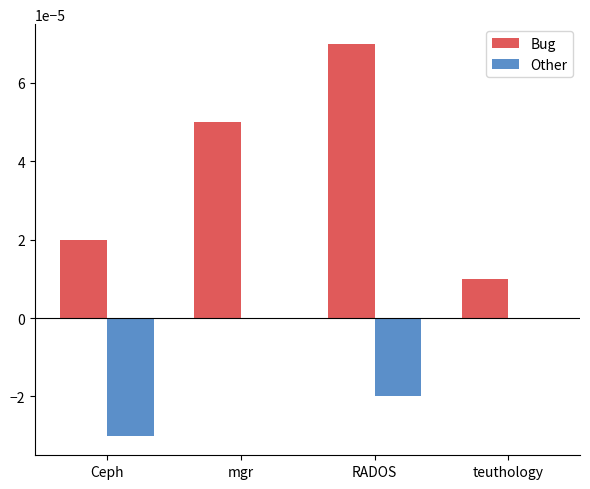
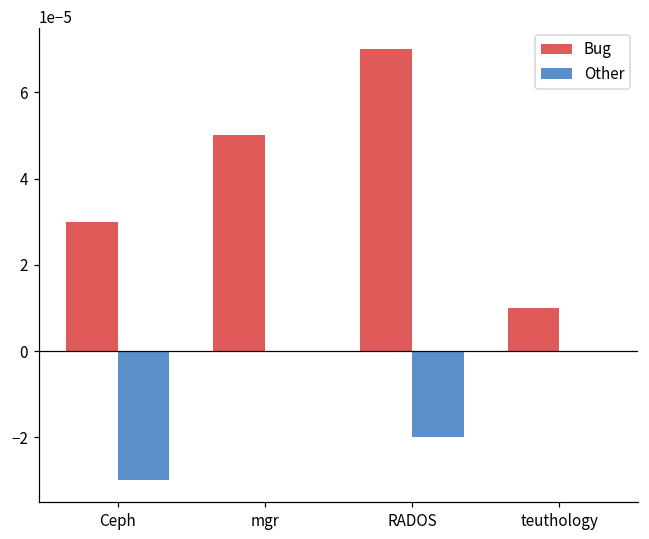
  {
    "Bug": {
-     "Ceph": 0.000020,
+     "Ceph": 0.000030,
      "mgr": 0.000050,
      "RADOS": 0.000070,
      "teuthology": 0.000010
    },
    "Other": {
      "Ceph": -0.000030,
      "mgr": 0.000000,
      "RADOS": -0.000020,
      "teuthology": 0.000000
    }
  }
